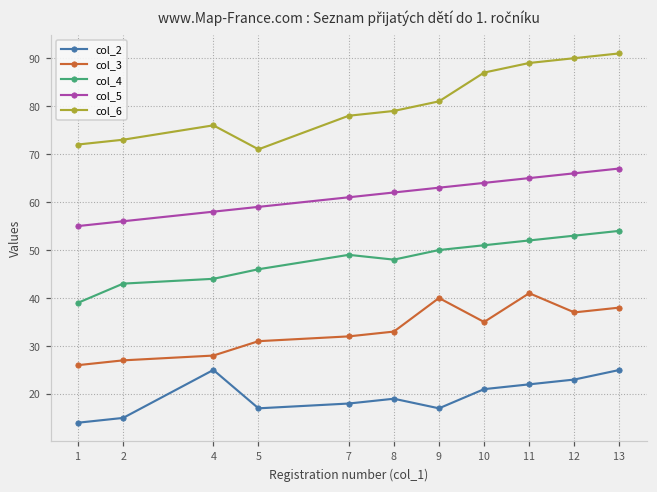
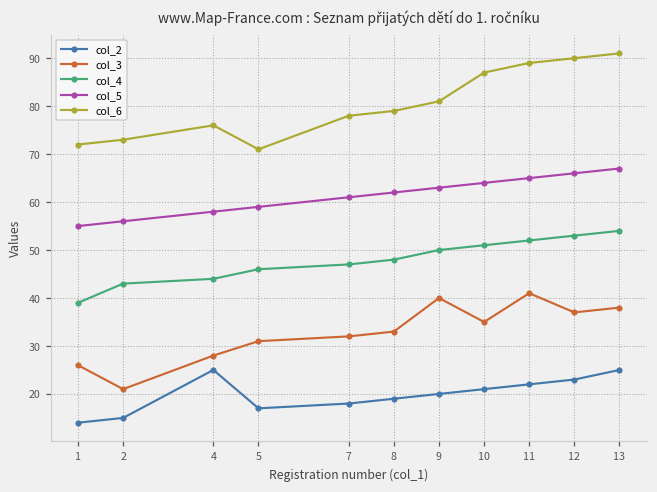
  {
    "col_2": {
      "1": 14,
      "2": 15,
      "4": 25,
      "5": 17,
      "7": 18,
      "8": 19,
-     "9": 17,
+     "9": 20,
      "10": 21,
      "11": 22,
      "12": 23,
      "13": 25
    },
    "col_3": {
      "1": 26,
-     "2": 27,
+     "2": 21,
      "4": 28,
      "5": 31,
      "7": 32,
      "8": 33,
      "9": 40,
      "10": 35,
      "11": 41,
      "12": 37,
      "13": 38
    },
    "col_4": {
      "1": 39,
      "2": 43,
      "4": 44,
      "5": 46,
-     "7": 49,
+     "7": 47,
      "8": 48,
      "9": 50,
      "10": 51,
      "11": 52,
      "12": 53,
      "13": 54
    },
    "col_5": {
      "1": 55,
      "2": 56,
      "4": 58,
      "5": 59,
      "7": 61,
      "8": 62,
      "9": 63,
      "10": 64,
      "11": 65,
      "12": 66,
      "13": 67
    },
    "col_6": {
      "1": 72,
      "2": 73,
      "4": 76,
      "5": 71,
      "7": 78,
      "8": 79,
      "9": 81,
      "10": 87,
      "11": 89,
      "12": 90,
      "13": 91
    }
  }
